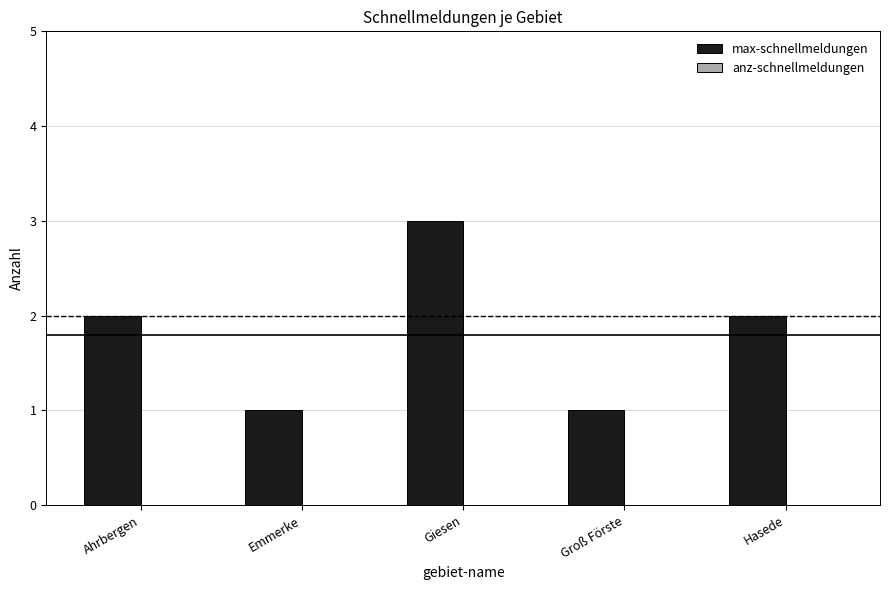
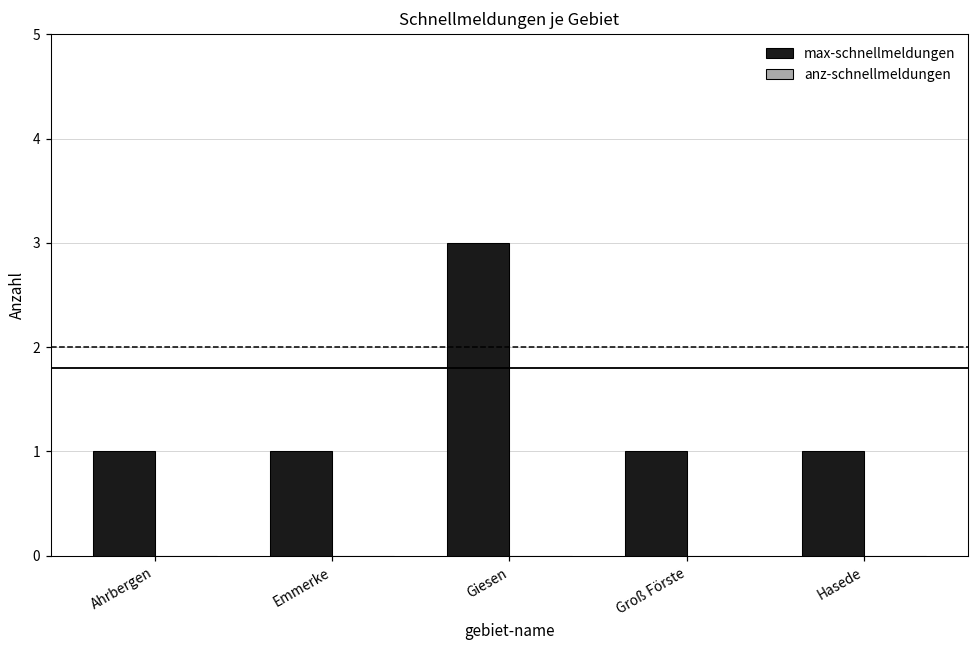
  {
    "max-schnellmeldungen": {
-     "Ahrbergen": 2,
+     "Ahrbergen": 1,
      "Emmerke": 1,
      "Giesen": 3,
      "Groß Förste": 1,
-     "Hasede": 2
+     "Hasede": 1
    },
    "anz-schnellmeldungen": {
      "Ahrbergen": 0,
      "Emmerke": 0,
      "Giesen": 0,
      "Groß Förste": 0,
      "Hasede": 0
    }
  }
